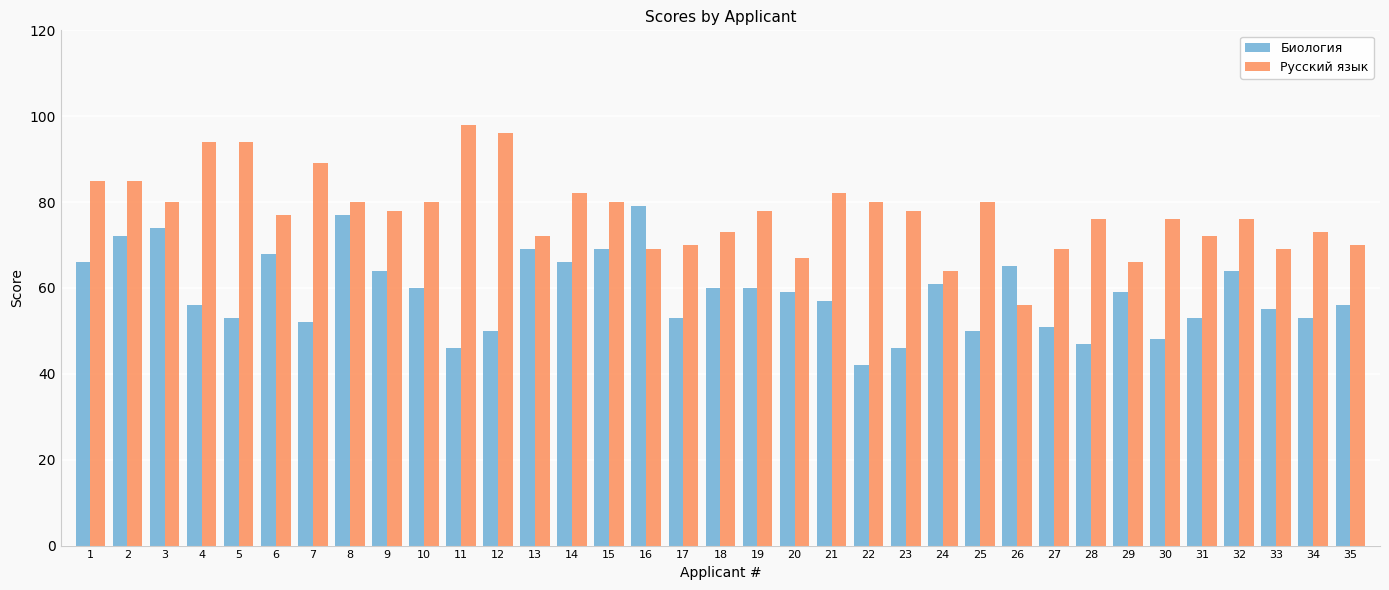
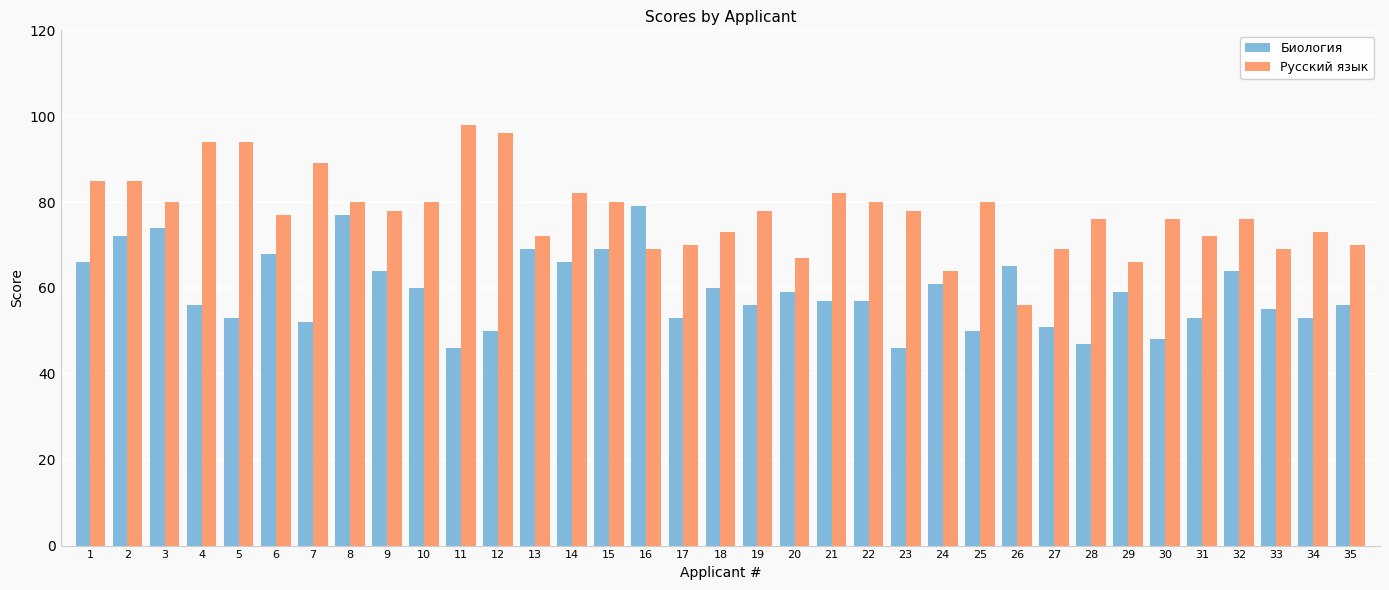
  {
    "Биология": {
      "1": 66,
      "2": 72,
      "3": 74,
      "4": 56,
      "5": 53,
      "6": 68,
      "7": 52,
      "8": 77,
      "9": 64,
      "10": 60,
      "11": 46,
      "12": 50,
      "13": 69,
      "14": 66,
      "15": 69,
      "16": 79,
      "17": 53,
      "18": 60,
-     "19": 60,
+     "19": 56,
      "20": 59,
      "21": 57,
-     "22": 42,
+     "22": 57,
      "23": 46,
      "24": 61,
      "25": 50,
      "26": 65,
      "27": 51,
      "28": 47,
      "29": 59,
      "30": 48,
      "31": 53,
      "32": 64,
      "33": 55,
      "34": 53,
      "35": 56
    },
    "Русский язык": {
      "1": 85,
      "2": 85,
      "3": 80,
      "4": 94,
      "5": 94,
      "6": 77,
      "7": 89,
      "8": 80,
      "9": 78,
      "10": 80,
      "11": 98,
      "12": 96,
      "13": 72,
      "14": 82,
      "15": 80,
      "16": 69,
      "17": 70,
      "18": 73,
      "19": 78,
      "20": 67,
      "21": 82,
      "22": 80,
      "23": 78,
      "24": 64,
      "25": 80,
      "26": 56,
      "27": 69,
      "28": 76,
      "29": 66,
      "30": 76,
      "31": 72,
      "32": 76,
      "33": 69,
      "34": 73,
      "35": 70
    }
  }
